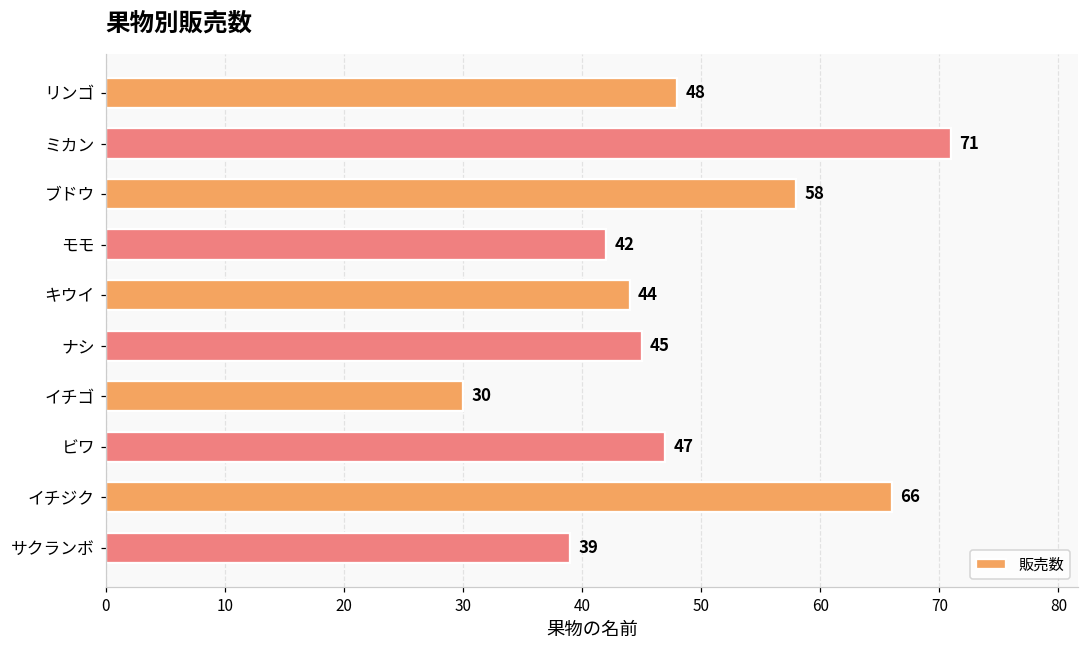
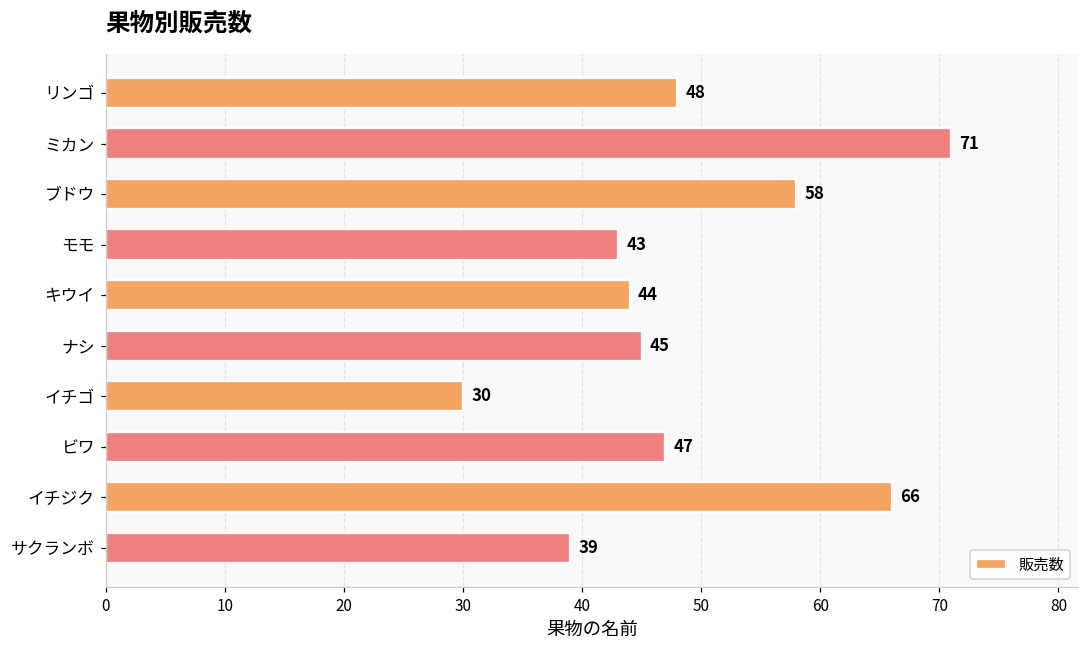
  {
    "リンゴ": 48,
    "ミカン": 71,
    "ブドウ": 58,
-   "モモ": 42,
+   "モモ": 43,
    "キウイ": 44,
    "ナシ": 45,
    "イチゴ": 30,
    "ビワ": 47,
    "イチジク": 66,
    "サクランボ": 39
  }
